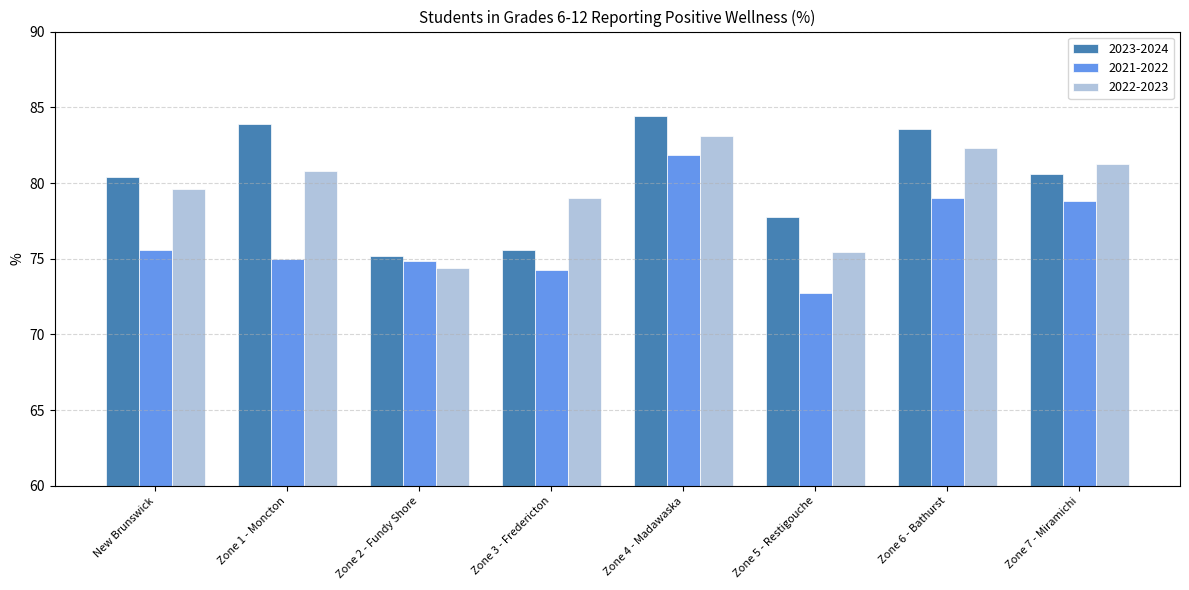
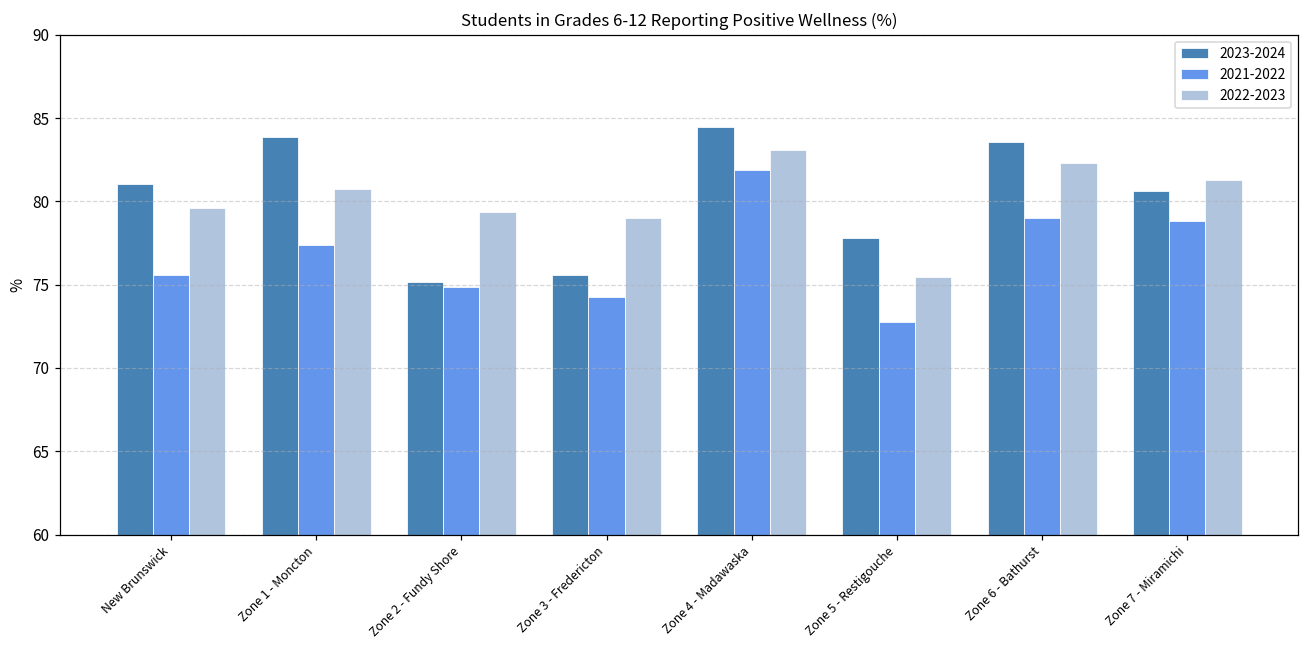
  {
    "2023-2024": {
-     "New Brunswick": 80.4,
+     "New Brunswick": 81.0,
      "Zone 1 - Moncton": 83.9,
      "Zone 2 - Fundy Shore": 75.2,
      "Zone 3 - Fredericton": 75.6,
      "Zone 4 - Madawaska": 84.4,
      "Zone 5 - Restigouche": 77.8,
      "Zone 6 - Bathurst": 83.5,
      "Zone 7 - Miramichi": 80.6
    },
    "2021-2022": {
      "New Brunswick": 75.6,
-     "Zone 1 - Moncton": 75.0,
+     "Zone 1 - Moncton": 77.4,
      "Zone 2 - Fundy Shore": 74.9,
      "Zone 3 - Fredericton": 74.3,
      "Zone 4 - Madawaska": 81.9,
      "Zone 5 - Restigouche": 72.7,
      "Zone 6 - Bathurst": 79.0,
      "Zone 7 - Miramichi": 78.8
    },
    "2022-2023": {
      "New Brunswick": 79.6,
      "Zone 1 - Moncton": 80.8,
-     "Zone 2 - Fundy Shore": 74.4,
+     "Zone 2 - Fundy Shore": 79.4,
      "Zone 3 - Fredericton": 79.0,
      "Zone 4 - Madawaska": 83.1,
      "Zone 5 - Restigouche": 75.5,
      "Zone 6 - Bathurst": 82.3,
      "Zone 7 - Miramichi": 81.2
    }
  }
